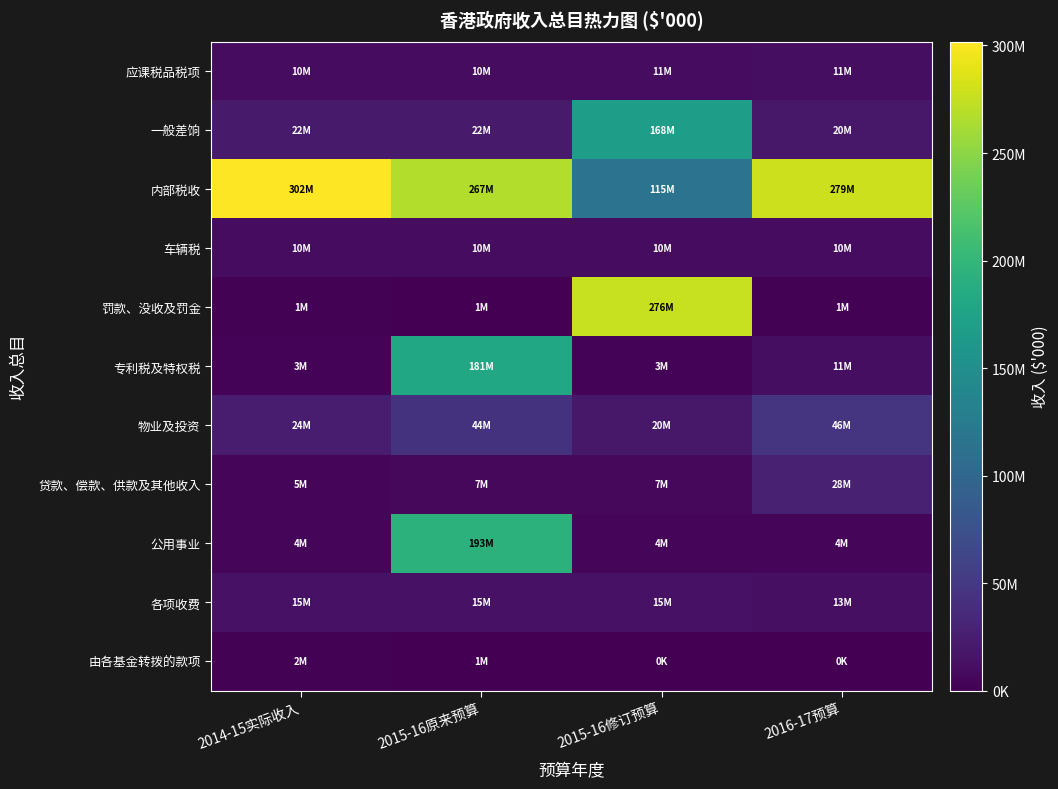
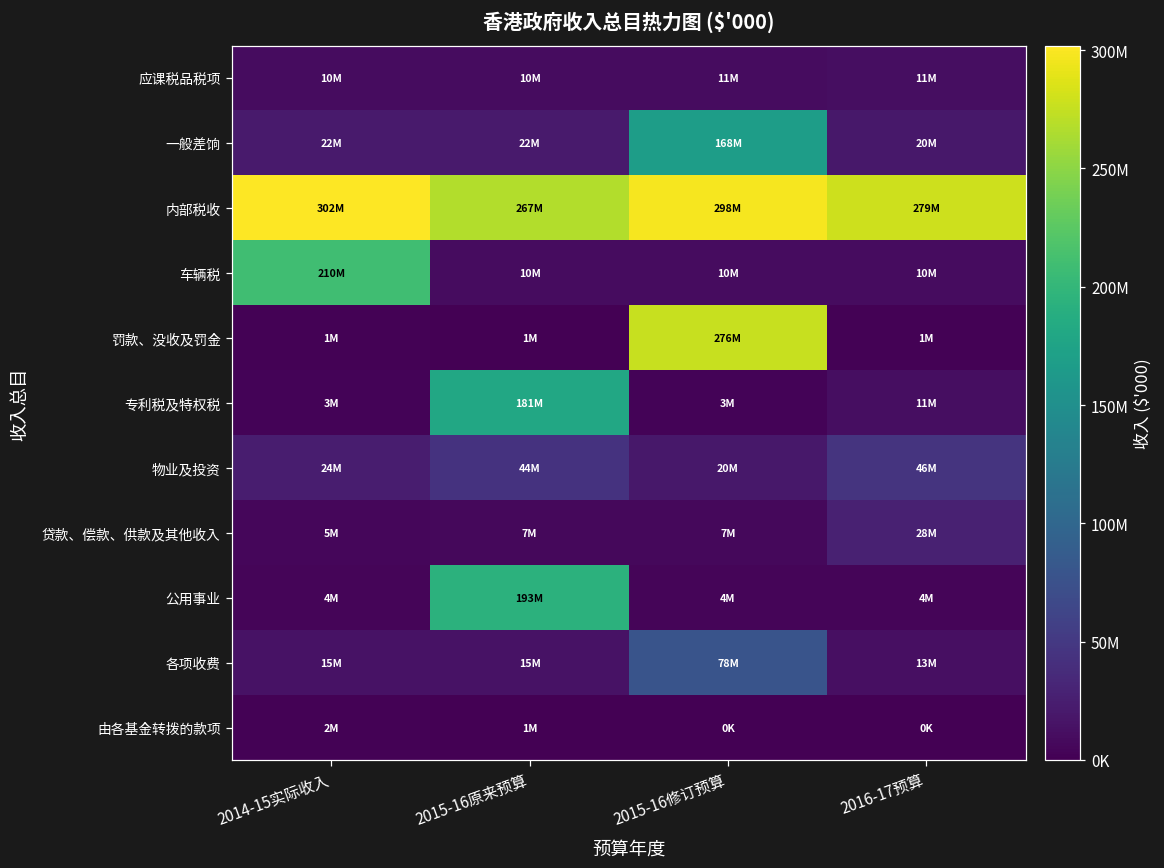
  {
    "应课税品税项": {
      "2014-15实际收入": "10M",
      "2015-16原来预算": "10M",
      "2015-16修订预算": "11M",
      "2016-17预算": "11M"
    },
    "一般差饷": {
      "2014-15实际收入": "22M",
      "2015-16原来预算": "22M",
      "2015-16修订预算": "168M",
      "2016-17预算": "20M"
    },
    "内部税收": {
      "2014-15实际收入": "302M",
      "2015-16原来预算": "267M",
-     "2015-16修订预算": "115M",
+     "2015-16修订预算": "298M",
      "2016-17预算": "279M"
    },
    "车辆税": {
-     "2014-15实际收入": "10M",
+     "2014-15实际收入": "210M",
      "2015-16原来预算": "10M",
      "2015-16修订预算": "10M",
      "2016-17预算": "10M"
    },
    "罚款、没收及罚金": {
      "2014-15实际收入": "1M",
      "2015-16原来预算": "1M",
      "2015-16修订预算": "276M",
      "2016-17预算": "1M"
    },
    "专利税及特权税": {
      "2014-15实际收入": "3M",
      "2015-16原来预算": "181M",
      "2015-16修订预算": "3M",
      "2016-17预算": "11M"
    },
    "物业及投资": {
      "2014-15实际收入": "24M",
      "2015-16原来预算": "44M",
      "2015-16修订预算": "20M",
      "2016-17预算": "46M"
    },
    "贷款、偿款、供款及其他收入": {
      "2014-15实际收入": "5M",
      "2015-16原来预算": "7M",
      "2015-16修订预算": "7M",
      "2016-17预算": "28M"
    },
    "公用事业": {
      "2014-15实际收入": "4M",
      "2015-16原来预算": "193M",
      "2015-16修订预算": "4M",
      "2016-17预算": "4M"
    },
    "各项收费": {
      "2014-15实际收入": "15M",
      "2015-16原来预算": "15M",
-     "2015-16修订预算": "15M",
+     "2015-16修订预算": "78M",
      "2016-17预算": "13M"
    },
    "由各基金转拨的款项": {
      "2014-15实际收入": "2M",
      "2015-16原来预算": "1M",
      "2015-16修订预算": "0K",
      "2016-17预算": "0K"
    }
  }
